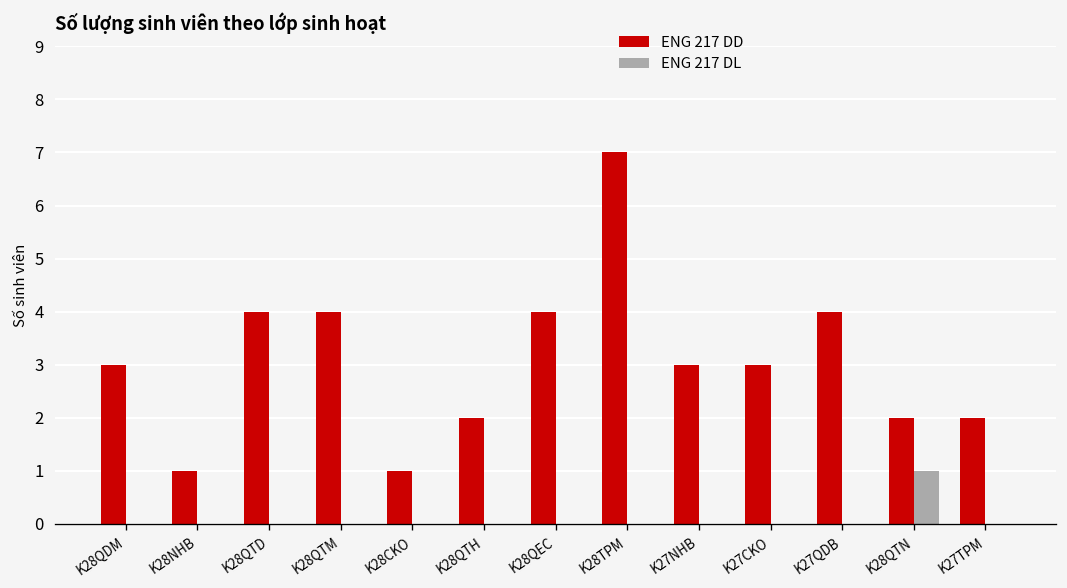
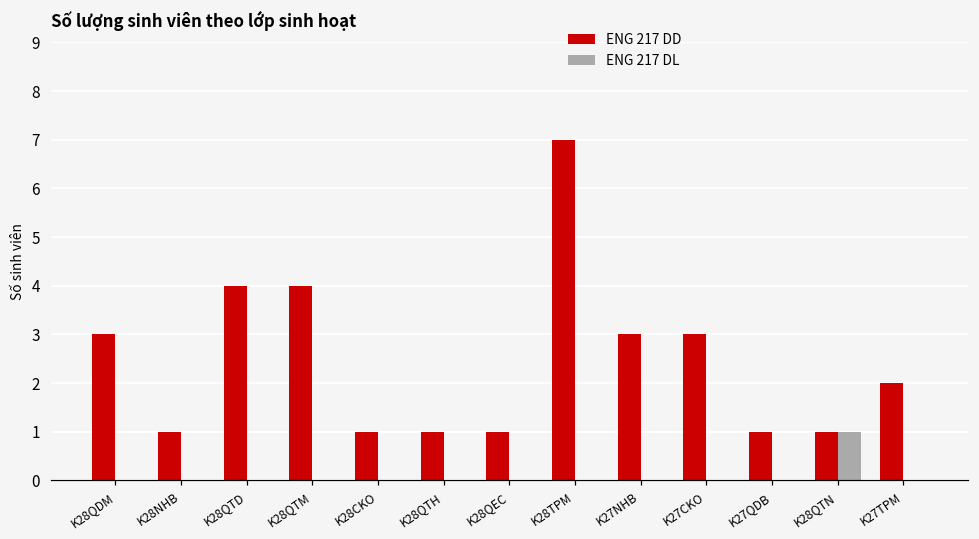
  {
    "ENG 217 DD": {
      "K28QDM": 3,
      "K28NHB": 1,
      "K28QTD": 4,
      "K28QTM": 4,
      "K28CKO": 1,
-     "K28QTH": 2,
-     "K28QEC": 4,
+     "K28QTH": 1,
+     "K28QEC": 1,
      "K28TPM": 7,
      "K27NHB": 3,
      "K27CKO": 3,
-     "K27QDB": 4,
-     "K28QTN": 2,
+     "K27QDB": 1,
+     "K28QTN": 1,
      "K27TPM": 2
    },
    "ENG 217 DL": {
      "K28QDM": 0,
      "K28NHB": 0,
      "K28QTD": 0,
      "K28QTM": 0,
      "K28CKO": 0,
      "K28QTH": 0,
      "K28QEC": 0,
      "K28TPM": 0,
      "K27NHB": 0,
      "K27CKO": 0,
      "K27QDB": 0,
      "K28QTN": 1,
      "K27TPM": 0
    }
  }
